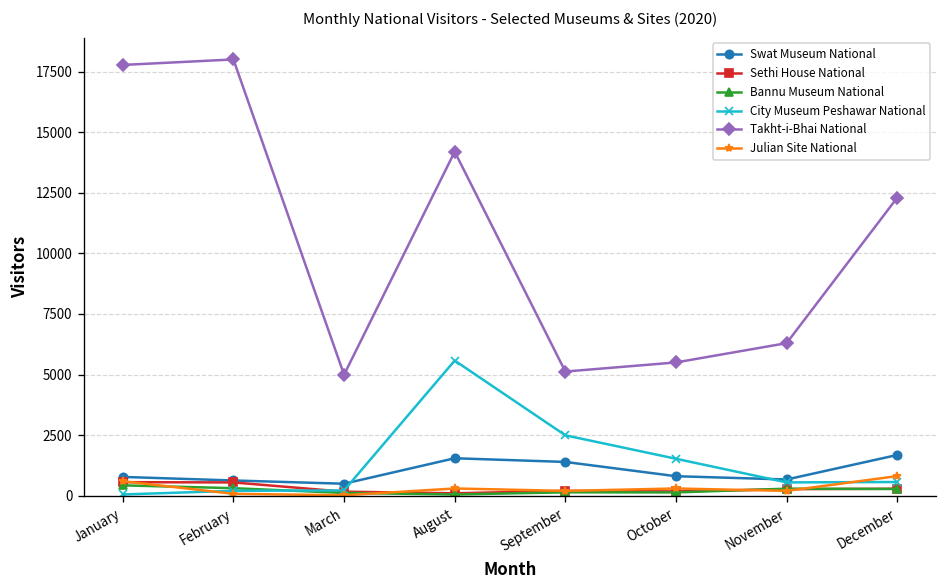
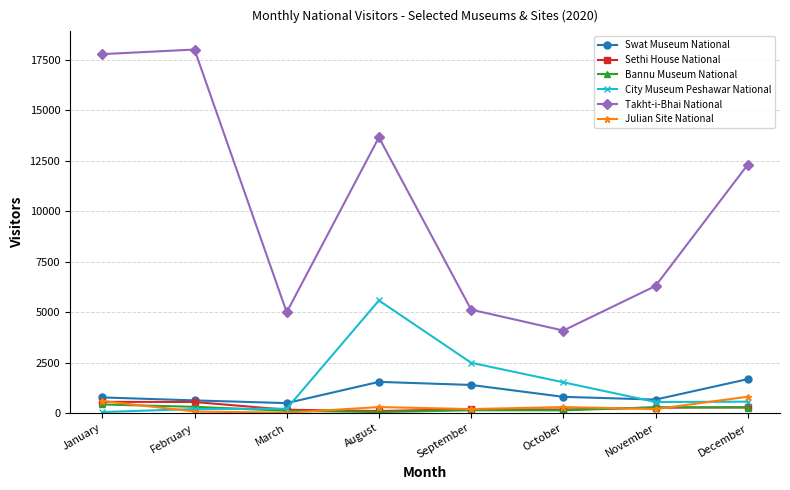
  {
    "Swat Museum National": {
      "January": 800,
      "March": 500,
      "August": 1500,
      "September": 1400,
      "October": 800,
      "December": 1700
    },
    "Bannu Museum National": {
      "January": 400
    },
    "City Museum Peshawar National": {
      "January": 100,
      "August": 5600,
      "September": 2500,
      "October": 1500,
      "December": 600
    },
    "Takht-i-Bhai National": {
      "January": 17800,
      "February": 18000,
      "March": 5000,
-     "August": 14200,
+     "August": 13700,
      "September": 5100,
-     "October": 5500,
+     "October": 4100,
      "November": 6300,
      "December": 12300
    },
    "Julian Site National": {
      "August": 300,
      "December": 800
    }
  }
